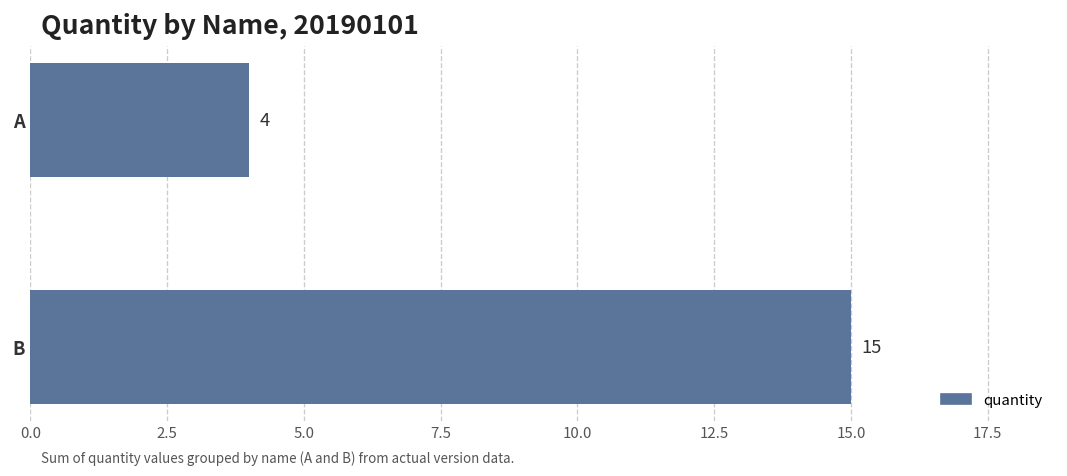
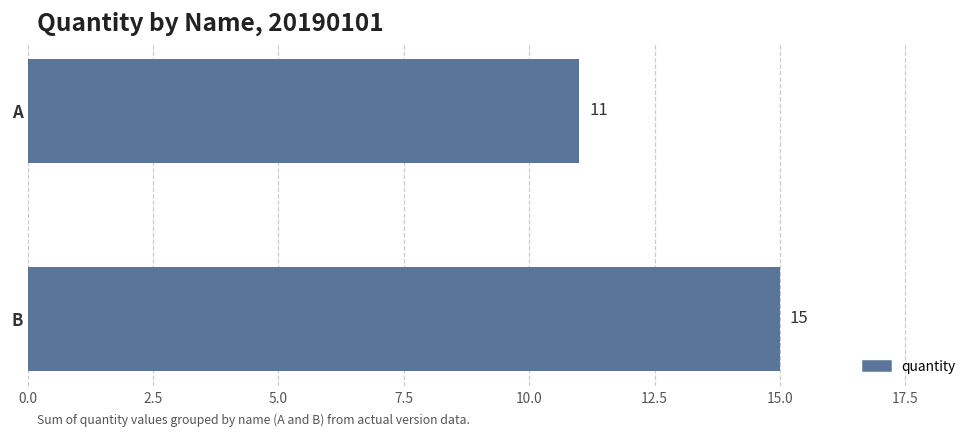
  {
-   "A": 4,
+   "A": 11,
    "B": 15
  }
